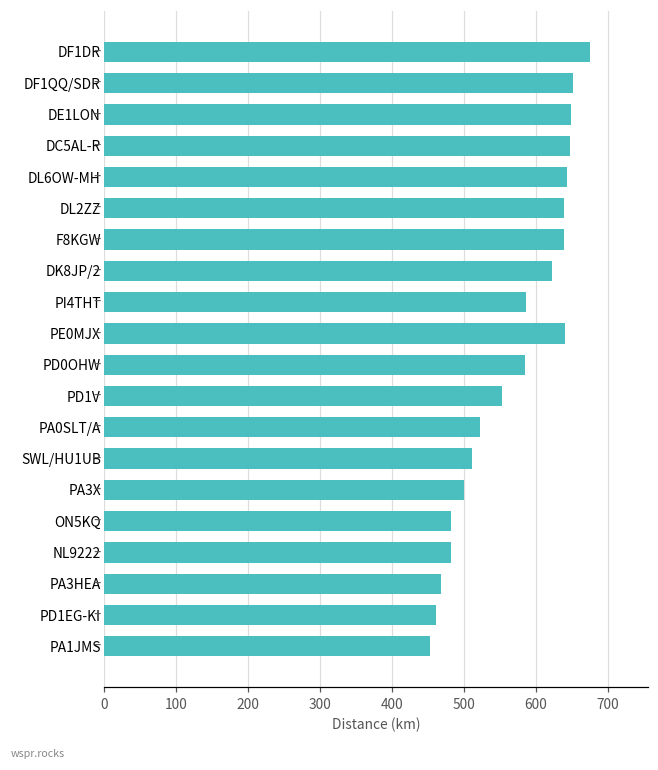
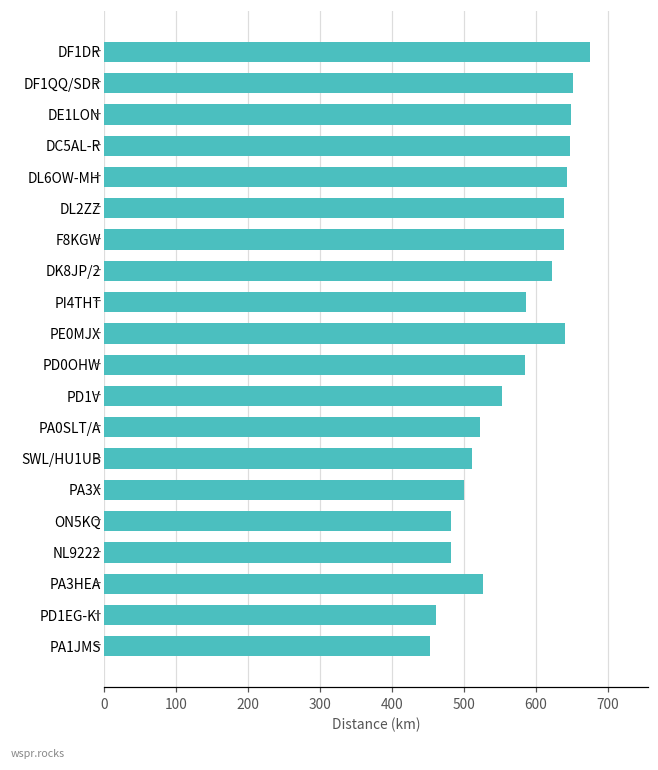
  {
    "DF1DR": 680,
    "DF1QQ/SDR": 650,
    "DE1LON": 650,
    "DC5AL-R": 650,
    "DL6OW-MH": 640,
    "DL2ZZ": 640,
    "F8KGW": 640,
    "DK8JP/2": 620,
    "PI4THT": 590,
    "PE0MJX": 640,
    "PD0OHW": 590,
    "PD1V": 550,
    "PA0SLT/A": 520,
    "SWL/HU1UB": 510,
    "PA3X": 500,
    "ON5KQ": 480,
    "NL9222": 480,
-   "PA3HEA": 470,
+   "PA3HEA": 530,
    "PD1EG-KI": 460,
    "PA1JMS": 450
  }
